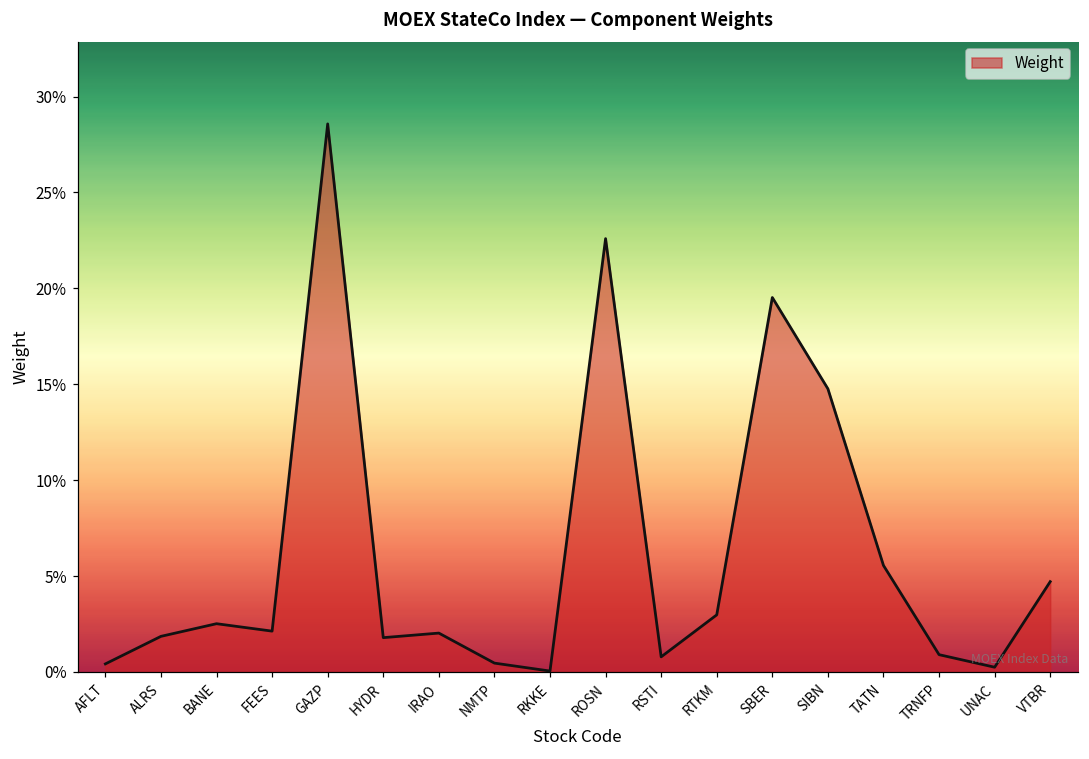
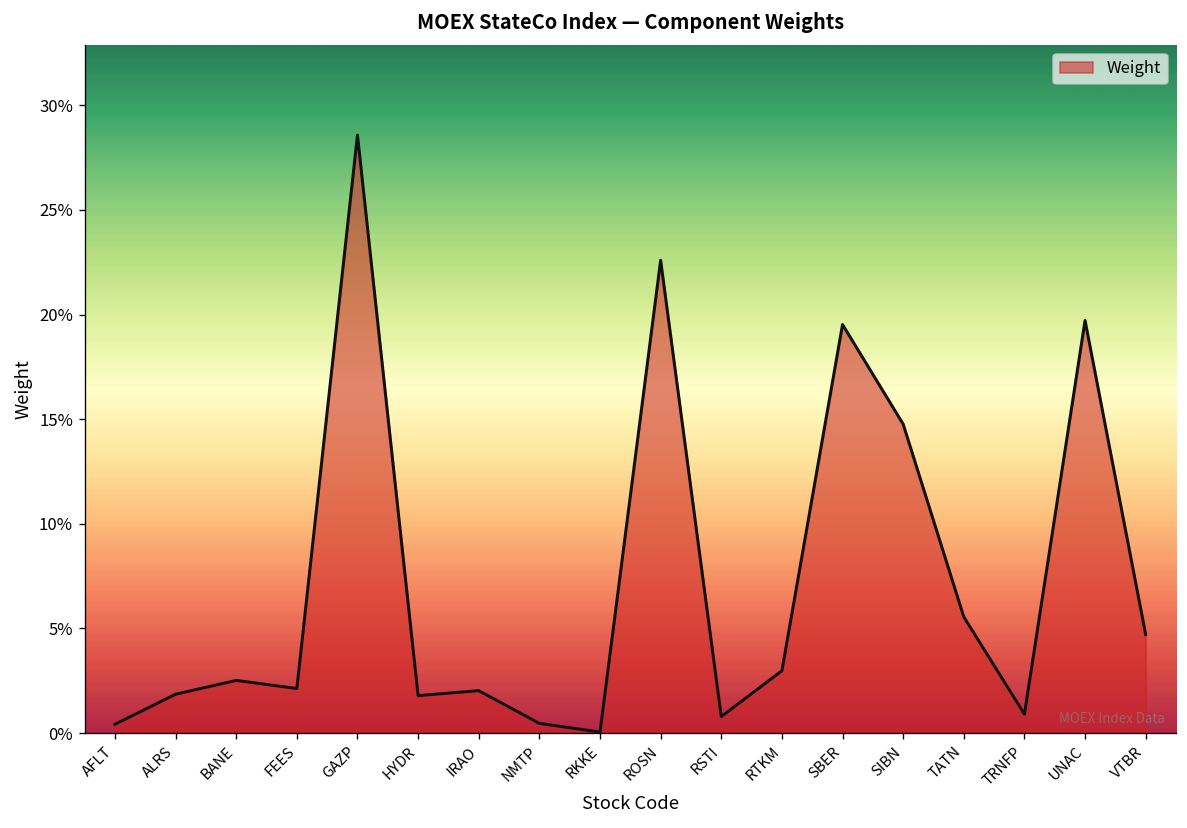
  {
    "AFLT": "0.4%",
    "ALRS": "1.9%",
    "BANE": "2.5%",
    "FEES": "2.1%",
    "GAZP": "28.6%",
    "HYDR": "1.8%",
    "IRAO": "2.0%",
    "NMTP": "0.5%",
    "RKKE": "0.0%",
    "ROSN": "22.6%",
    "RSTI": "0.8%",
    "RTKM": "3.0%",
    "SBER": "19.5%",
    "SIBN": "14.8%",
    "TATN": "5.6%",
    "TRNFP": "0.9%",
-   "UNAC": "0.2%",
+   "UNAC": "19.7%",
    "VTBR": "4.7%"
  }
